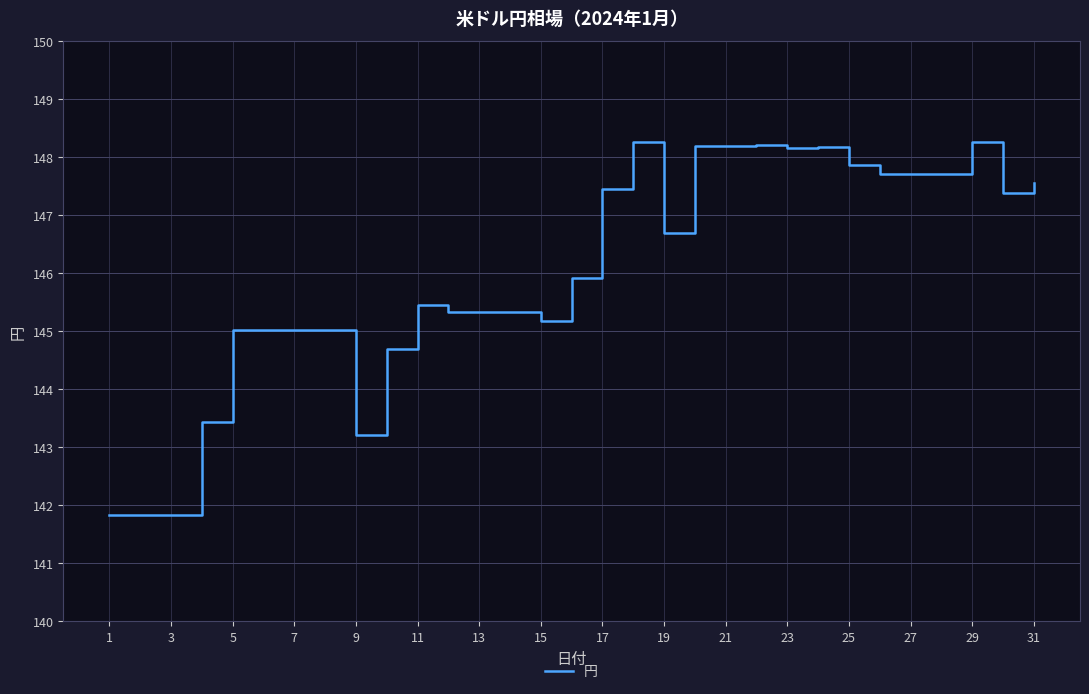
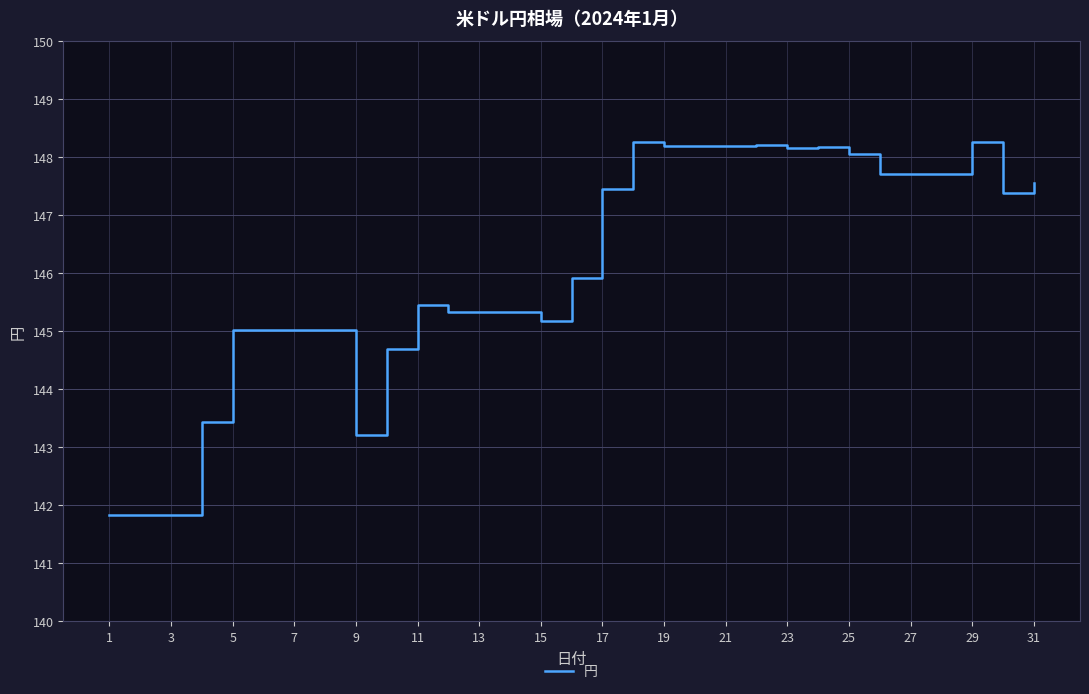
  {
    "1": 141.8,
    "3": 141.8,
    "5": 145.0,
    "7": 145.0,
    "9": 143.2,
    "11": 145.5,
    "13": 145.3,
    "15": 145.2,
    "17": 147.4,
-   "19": 146.7,
+   "19": 148.2,
    "21": 148.2,
    "23": 148.2,
-   "25": 147.9,
+   "25": 148.0,
    "27": 147.7,
    "29": 148.3,
    "31": 147.6
  }
